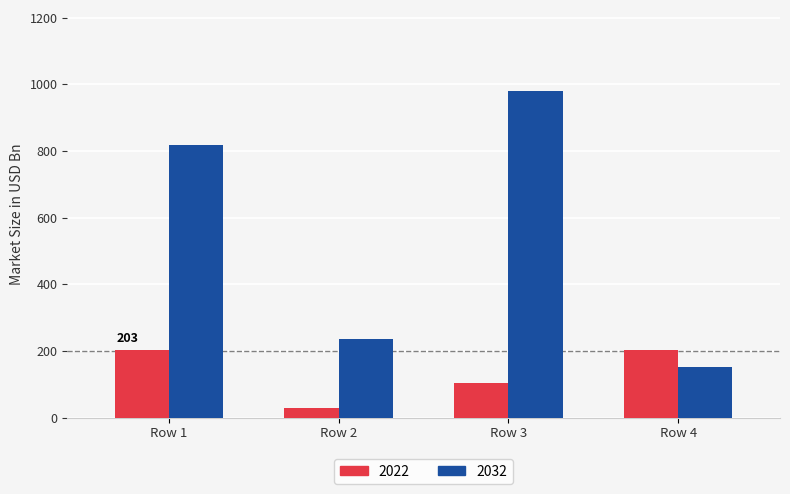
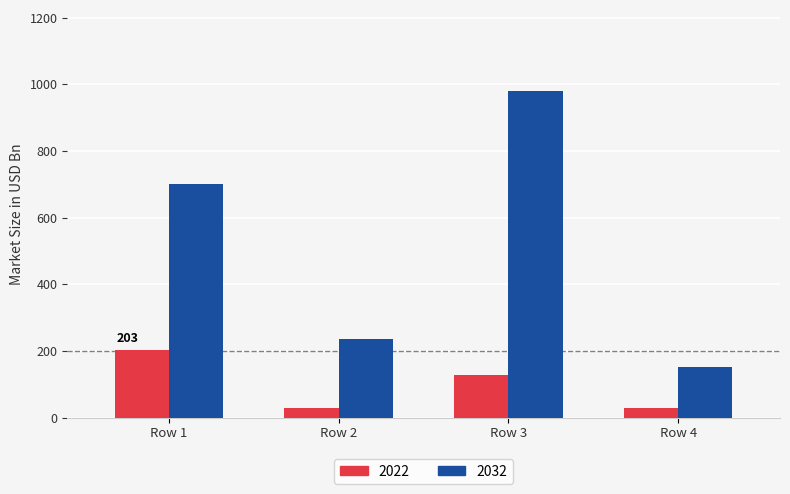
  {
    "2022": {
      "Row 2": 30,
-     "Row 3": 100,
-     "Row 4": 200
+     "Row 3": 130,
+     "Row 4": 30
    },
    "2032": {
-     "Row 1": 820,
+     "Row 1": 700,
      "Row 2": 240,
      "Row 3": 980,
      "Row 4": 150
    }
  }
